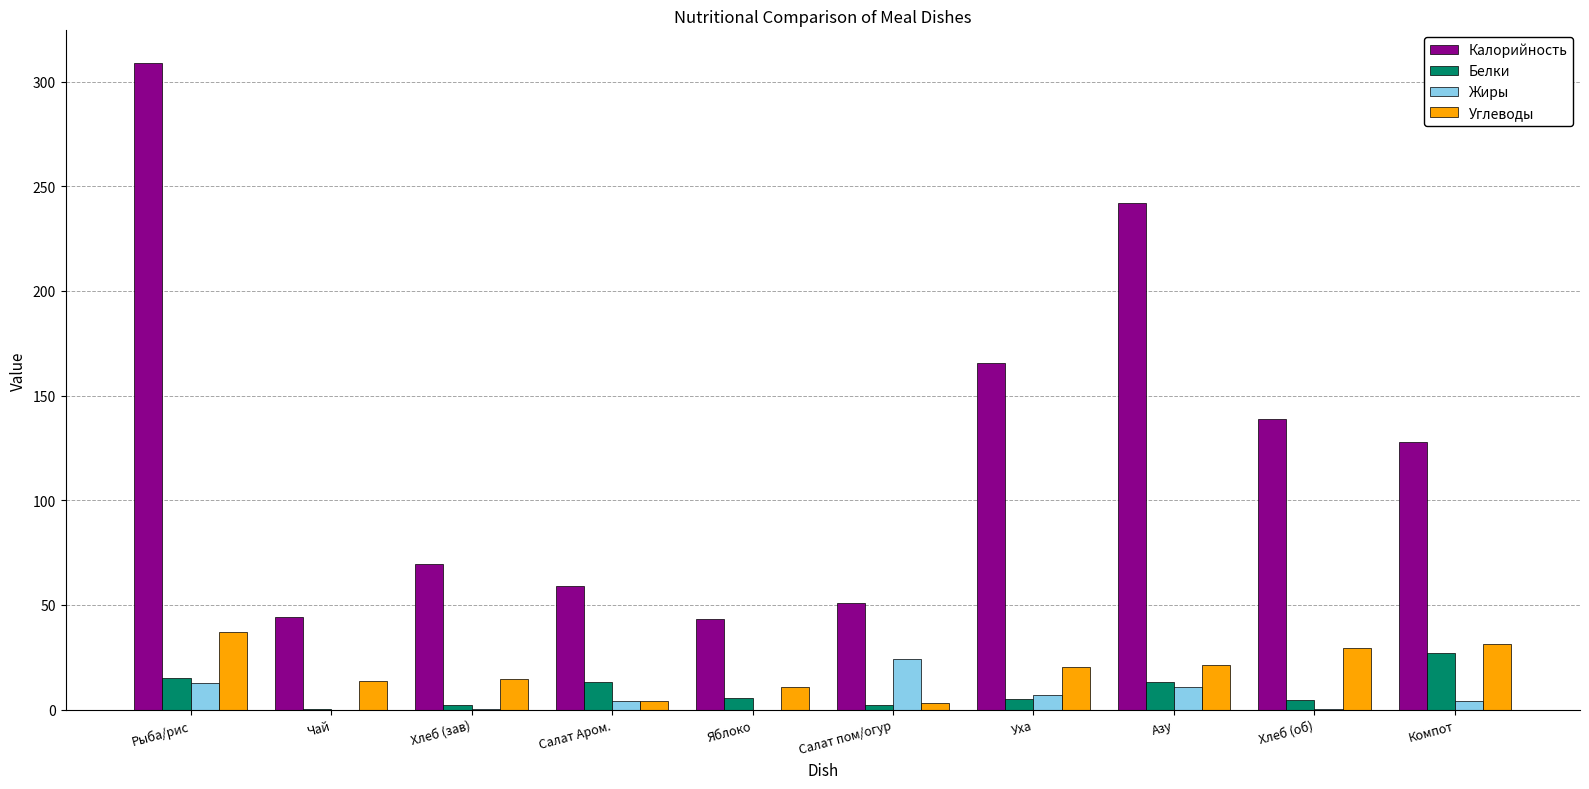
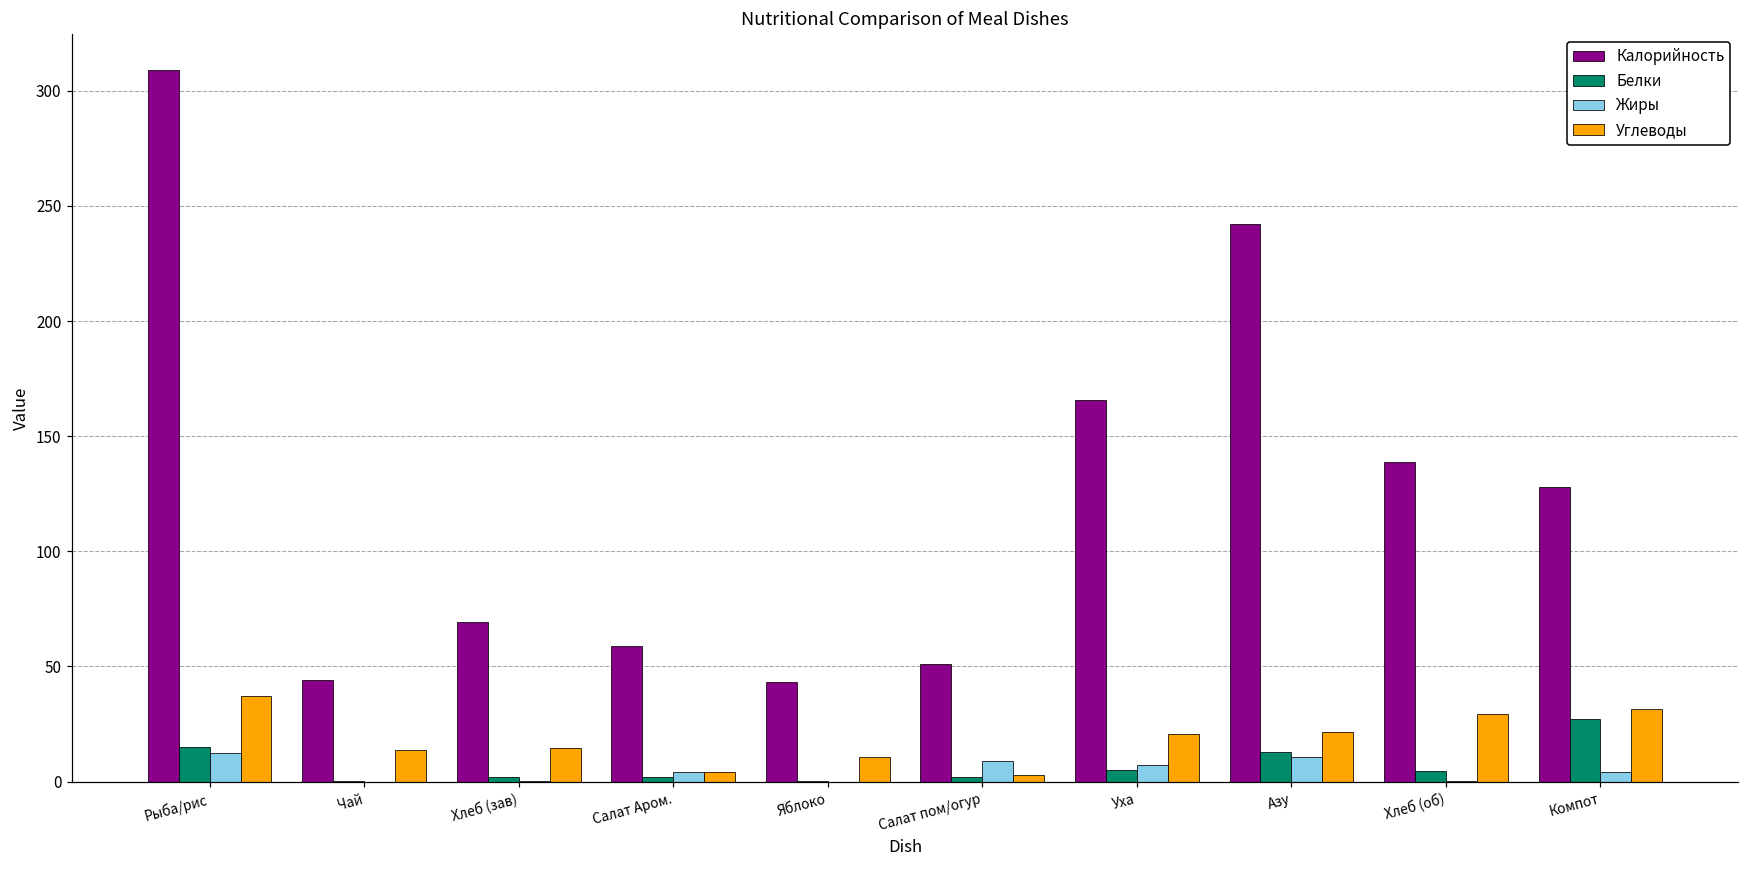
  {
    "Калорийность": {
      "Рыба/рис": 309,
      "Чай": 44,
      "Хлеб (зав)": 69,
      "Салат Аром.": 59,
      "Яблоко": 43,
      "Салат пом/огур": 51,
      "Уха": 166,
      "Азу": 242,
      "Хлеб (об)": 139,
      "Компот": 128
    },
    "Белки": {
      "Рыба/рис": 15,
      "Хлеб (зав)": 2,
-     "Салат Аром.": 13,
-     "Яблоко": 6,
+     "Салат Аром.": 2,
+     "Яблоко": 0,
      "Салат пом/огур": 2,
      "Уха": 5,
      "Азу": 13,
      "Хлеб (об)": 4,
      "Компот": 27
    },
    "Жиры": {
      "Рыба/рис": 13,
      "Чай": 0,
      "Салат Аром.": 4,
      "Яблоко": 0,
-     "Салат пом/огур": 24,
+     "Салат пом/огур": 9,
      "Уха": 7,
      "Азу": 11,
      "Компот": 4
    },
    "Углеводы": {
      "Рыба/рис": 37,
      "Чай": 14,
      "Хлеб (зав)": 15,
      "Салат Аром.": 4,
      "Яблоко": 11,
      "Салат пом/огур": 3,
      "Уха": 21,
      "Азу": 21,
      "Хлеб (об)": 29,
      "Компот": 31
    }
  }
